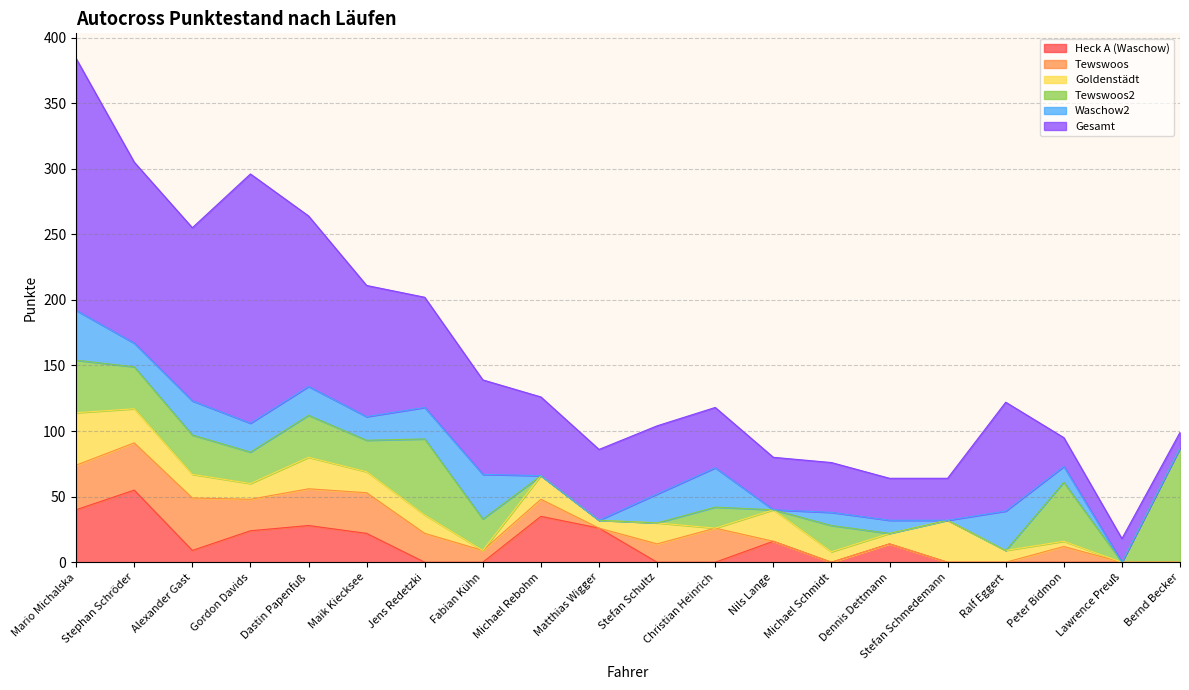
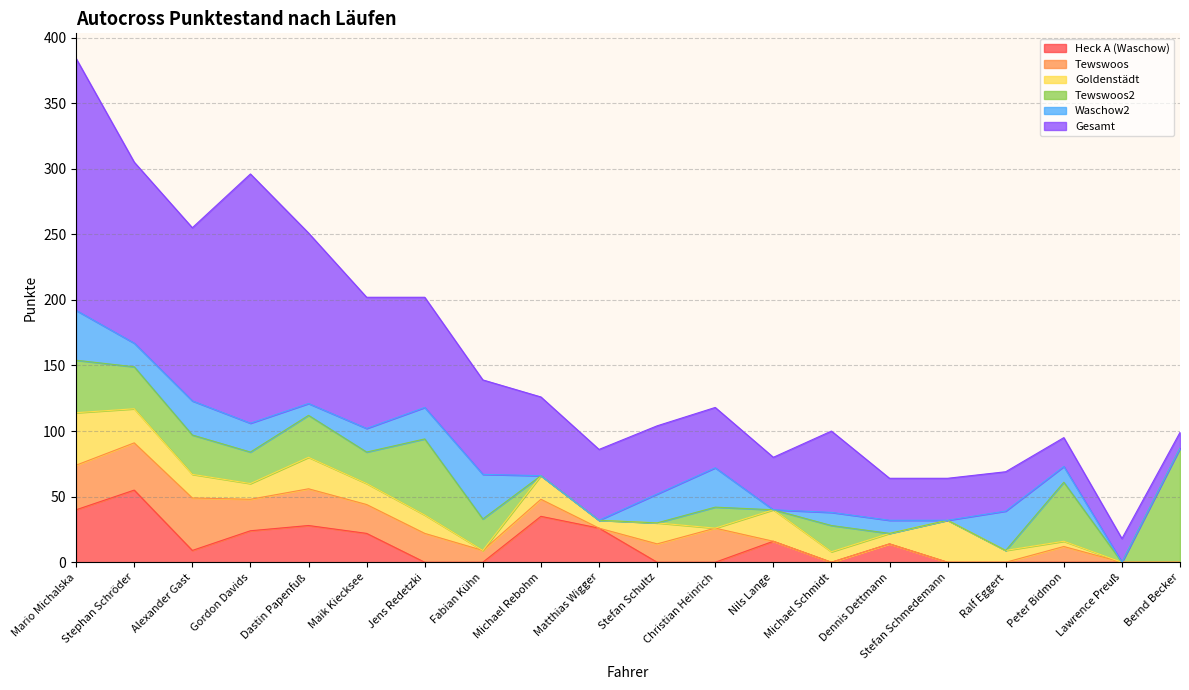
  {
    "Heck A (Waschow)": {
      "Mario Michalska": 40,
      "Stephan Schröder": 55,
      "Alexander Gast": 9,
      "Gordon Davids": 24,
      "Dastin Papenfuß": 28,
      "Maik Kiecksee": 22,
      "Jens Redetzki": 0,
      "Fabian Kühn": 0,
      "Michael Rebohm": 35,
      "Stefan Schultz": 0,
      "Christian Heinrich": 0,
      "Peter Bidmon": 0
    },
    "Tewswoos": {
      "Mario Michalska": 34,
      "Stephan Schröder": 36,
      "Alexander Gast": 40,
      "Gordon Davids": 24,
      "Dastin Papenfuß": 28,
-     "Maik Kiecksee": 31,
+     "Maik Kiecksee": 22,
      "Jens Redetzki": 22,
      "Michael Rebohm": 13,
      "Stefan Schultz": 14,
      "Peter Bidmon": 12
    },
    "Goldenstädt": {
      "Mario Michalska": 40,
      "Stephan Schröder": 26,
      "Alexander Gast": 18,
      "Gordon Davids": 12,
      "Dastin Papenfuß": 24,
      "Maik Kiecksee": 16,
      "Jens Redetzki": 14,
      "Michael Schmidt": 8,
      "Peter Bidmon": 4
    },
    "Tewswoos2": {
      "Mario Michalska": 40,
      "Stephan Schröder": 32,
      "Alexander Gast": 30,
      "Gordon Davids": 24,
      "Dastin Papenfuß": 32,
      "Maik Kiecksee": 24,
      "Jens Redetzki": 58,
      "Fabian Kühn": 24,
      "Christian Heinrich": 16,
      "Michael Schmidt": 20,
      "Peter Bidmon": 45
    },
    "Waschow2": {
      "Mario Michalska": 38,
      "Stephan Schröder": 18,
      "Alexander Gast": 26,
      "Gordon Davids": 22,
-     "Dastin Papenfuß": 22,
+     "Dastin Papenfuß": 9,
      "Maik Kiecksee": 18,
      "Jens Redetzki": 24,
      "Fabian Kühn": 34,
      "Stefan Schultz": 22,
      "Christian Heinrich": 30,
      "Michael Schmidt": 10,
      "Dennis Dettmann": 10,
      "Ralf Eggert": 30,
      "Peter Bidmon": 12
    },
    "Gesamt": {
      "Mario Michalska": 192,
      "Stephan Schröder": 138,
      "Alexander Gast": 132,
      "Gordon Davids": 190,
      "Dastin Papenfuß": 130,
      "Maik Kiecksee": 100,
      "Jens Redetzki": 84,
      "Fabian Kühn": 72,
      "Michael Rebohm": 60,
      "Matthias Wigger": 54,
      "Stefan Schultz": 52,
      "Christian Heinrich": 46,
      "Nils Lange": 40,
-     "Michael Schmidt": 38,
+     "Michael Schmidt": 62,
      "Dennis Dettmann": 32,
      "Stefan Schmedemann": 32,
-     "Ralf Eggert": 83,
+     "Ralf Eggert": 30,
      "Peter Bidmon": 22,
      "Lawrence Preuß": 18,
      "Bernd Becker": 12
    }
  }
